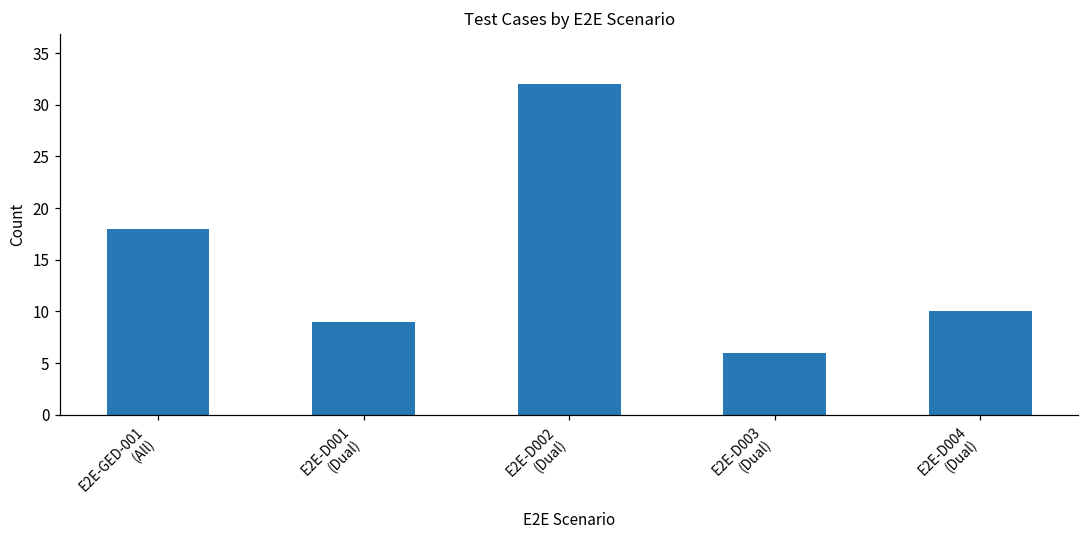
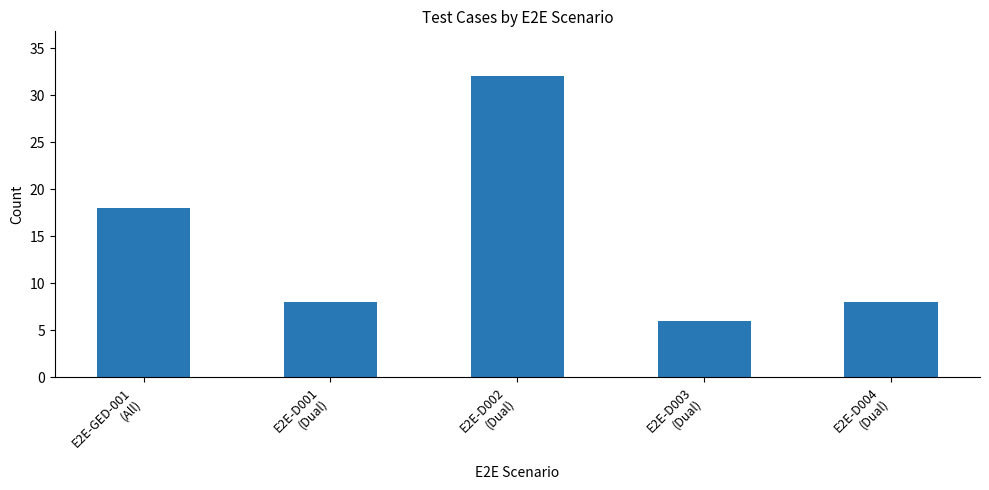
  {
    "E2E-GED-001 (All)": 18,
-   "E2E-D001 (Dual)": 9,
+   "E2E-D001 (Dual)": 8,
    "E2E-D002 (Dual)": 32,
    "E2E-D003 (Dual)": 6,
-   "E2E-D004 (Dual)": 10
+   "E2E-D004 (Dual)": 8
  }
